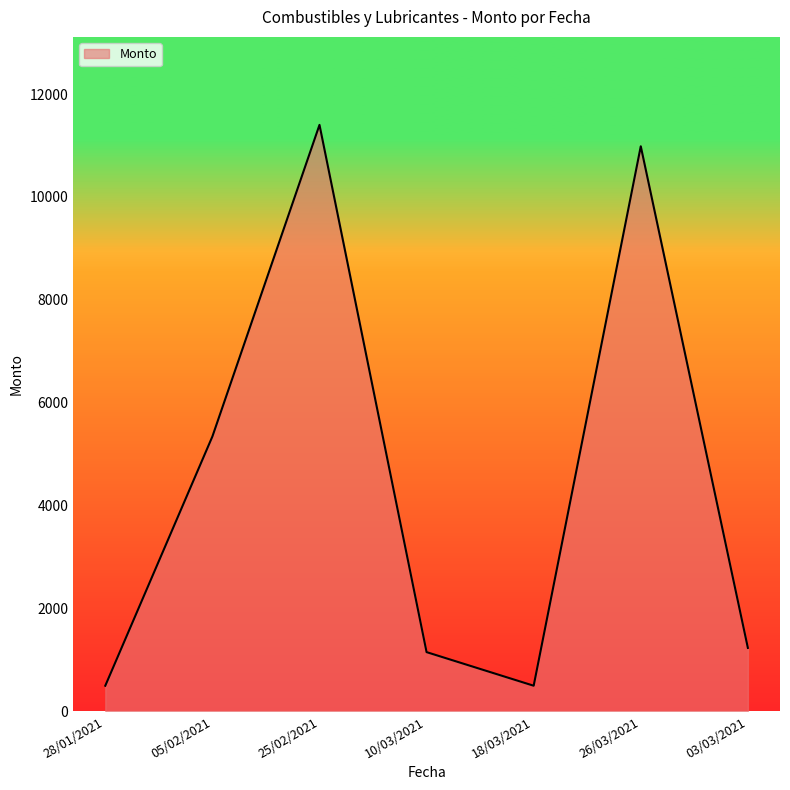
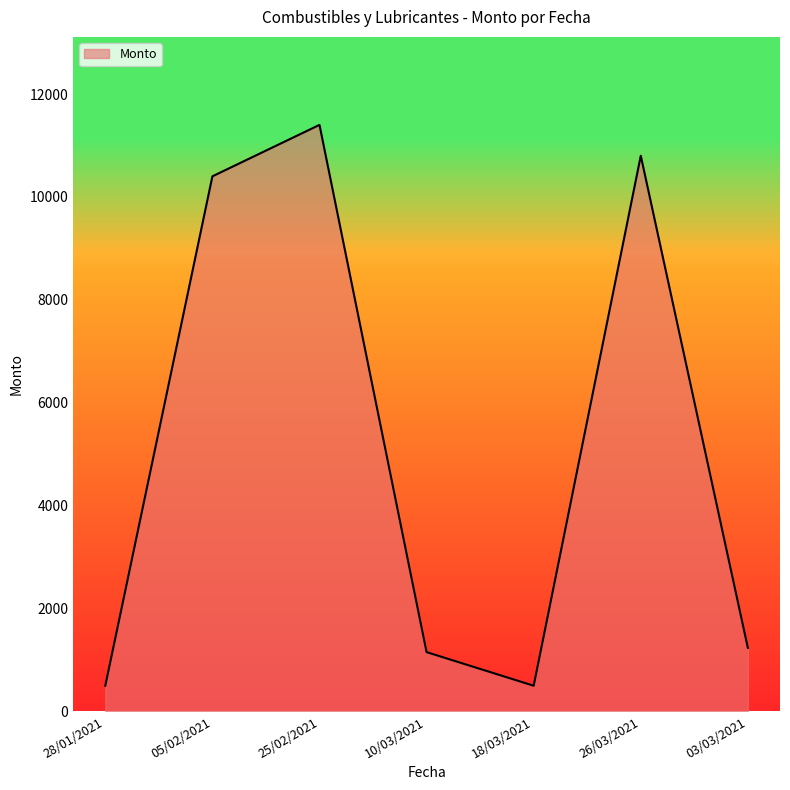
  {
    "28/01/2021": 500,
-   "05/02/2021": 5300,
+   "05/02/2021": 10400,
    "25/02/2021": 11400,
    "10/03/2021": 1200,
    "18/03/2021": 500,
-   "26/03/2021": 11000,
+   "26/03/2021": 10800,
    "03/03/2021": 1200
  }
